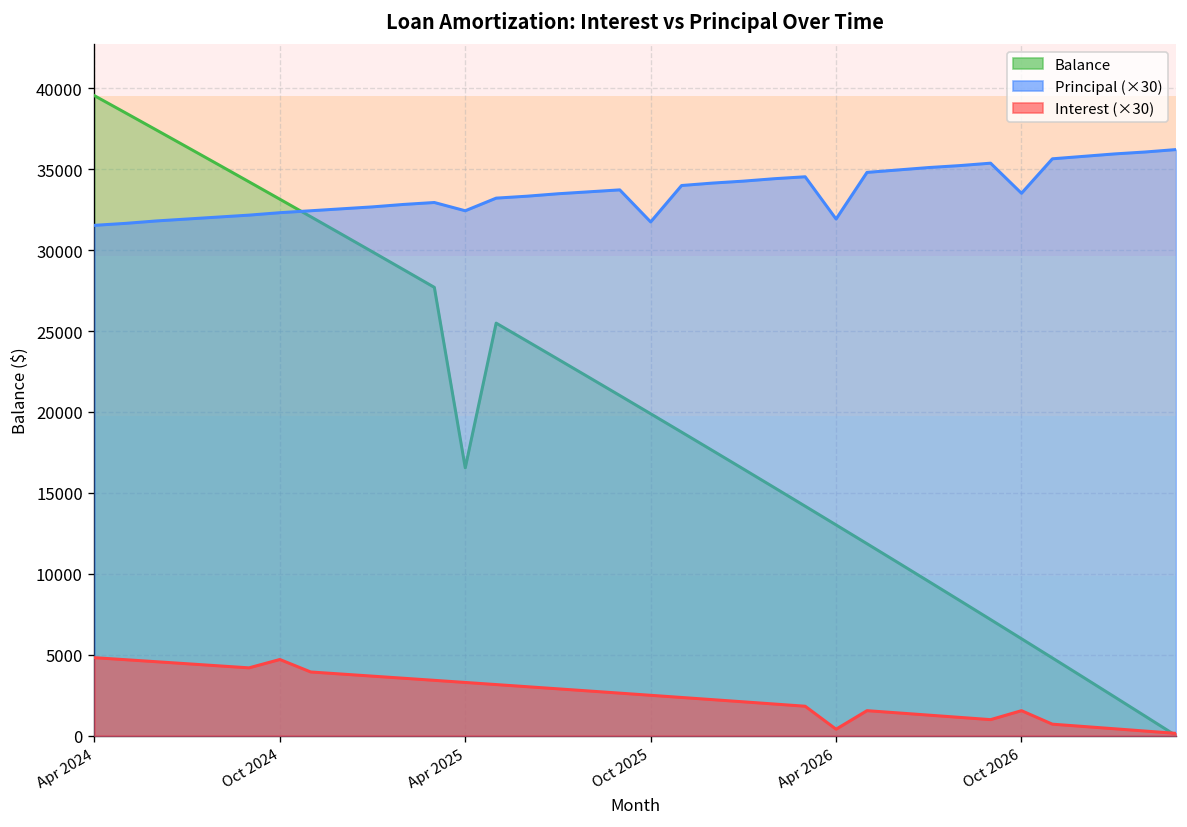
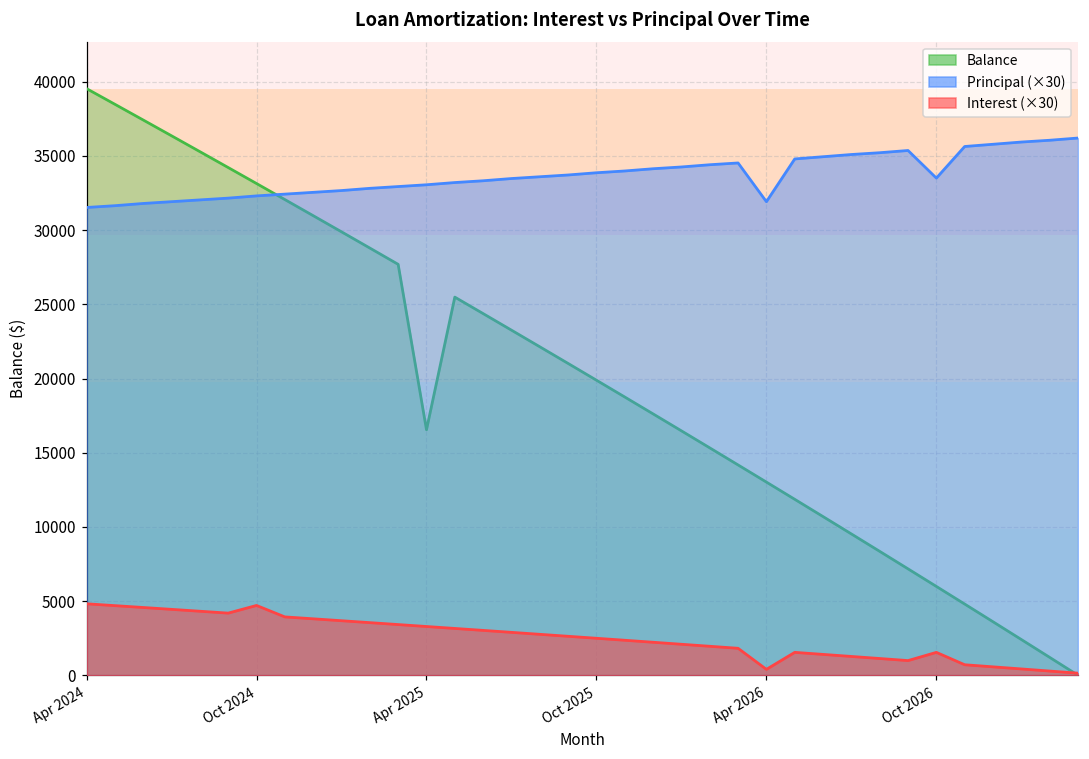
  {
    "Balance": {
      "Apr 2024": 39500,
      "Oct 2024": 33100,
      "Apr 2025": 16500,
      "Oct 2025": 19900,
      "Apr 2026": 13000,
      "Oct 2026": 6000
    },
    "Principal (×30)": {
      "Apr 2024": 31500,
      "Oct 2024": 32300,
-     "Apr 2025": 32400,
-     "Oct 2025": 31700,
+     "Apr 2025": 33100,
+     "Oct 2025": 33900,
      "Apr 2026": 31900,
      "Oct 2026": 33500
    },
    "Interest (×30)": {
      "Apr 2024": 4800,
      "Oct 2024": 4700,
      "Apr 2025": 3300,
      "Oct 2025": 2500,
      "Apr 2026": 400,
      "Oct 2026": 1500
    }
  }
